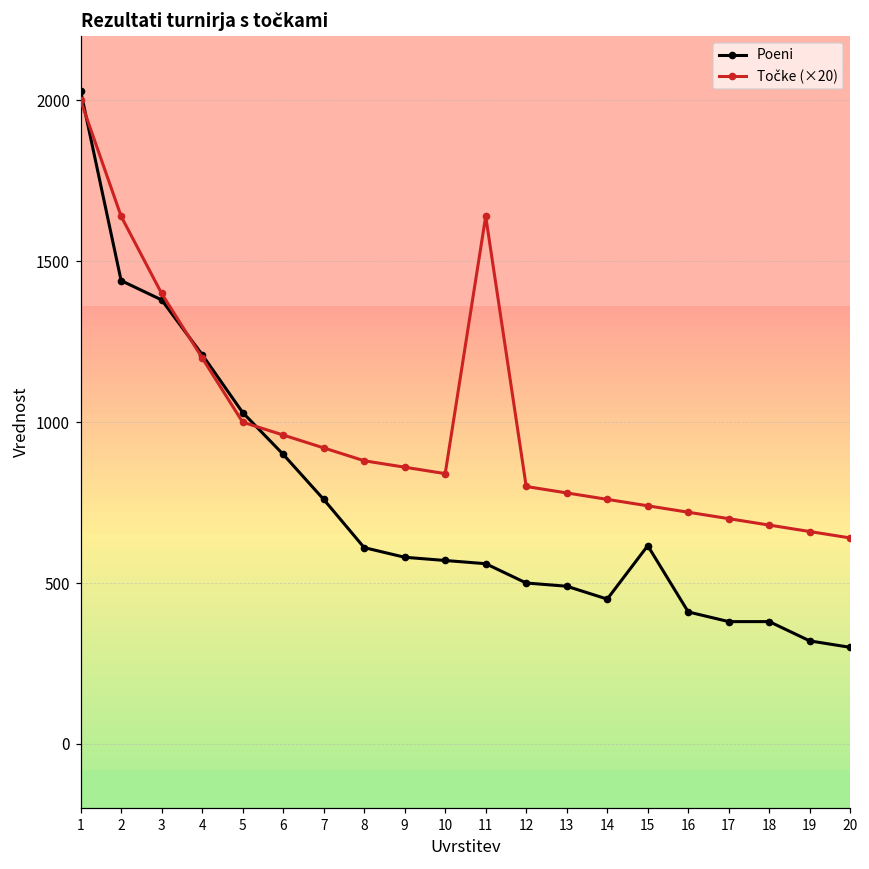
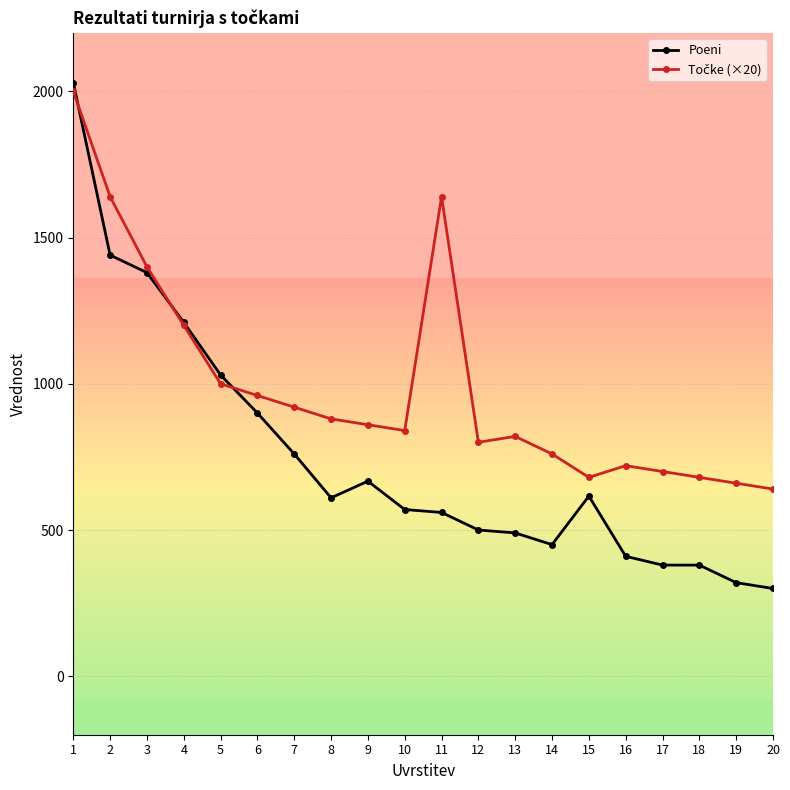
  {
    "Poeni": {
      "1": 2030,
      "2": 1440,
      "3": 1380,
      "4": 1210,
      "5": 1030,
      "6": 900,
      "7": 760,
      "8": 610,
-     "9": 580,
+     "9": 670,
      "10": 570,
      "11": 560,
      "12": 500,
      "13": 490,
      "14": 450,
      "15": 620,
      "16": 410,
      "17": 380,
      "18": 380,
      "19": 320,
      "20": 300
    },
    "Točke (×20)": {
      "1": 2000,
      "2": 1640,
      "3": 1400,
      "4": 1200,
      "5": 1000,
      "6": 960,
      "7": 920,
      "8": 880,
      "9": 860,
      "10": 840,
      "11": 1640,
      "12": 800,
-     "13": 780,
+     "13": 820,
      "14": 760,
-     "15": 740,
+     "15": 680,
      "16": 720,
      "17": 700,
      "18": 680,
      "19": 660,
      "20": 640
    }
  }
